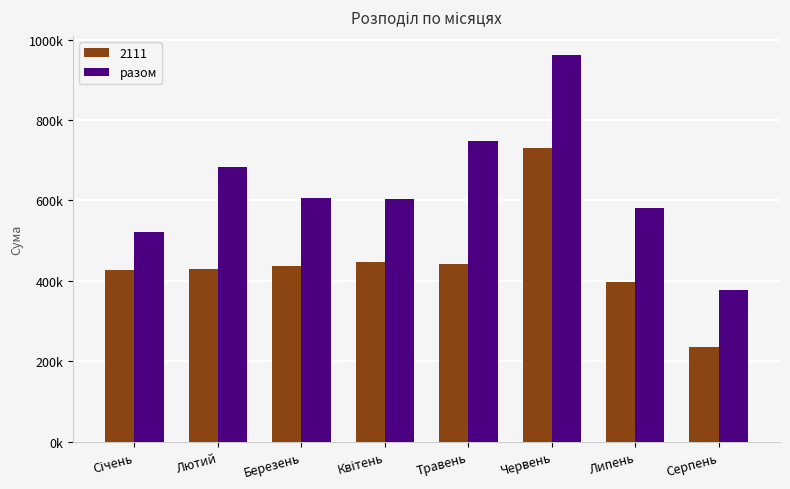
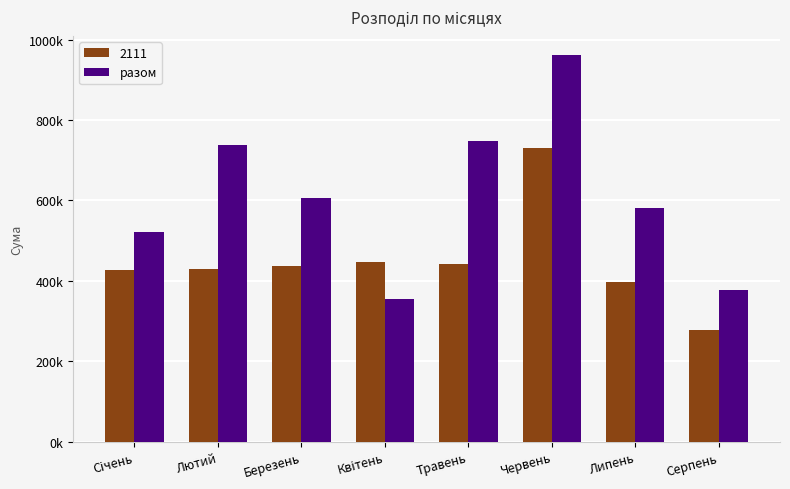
  {
    "2111": {
      "Січень": 430000,
      "Лютий": 430000,
      "Березень": 440000,
      "Квітень": 450000,
      "Травень": 440000,
      "Червень": 730000,
      "Липень": 400000,
-     "Серпень": 240000
+     "Серпень": 280000
    },
    "разом": {
      "Січень": 520000,
-     "Лютий": 680000,
+     "Лютий": 740000,
      "Березень": 610000,
-     "Квітень": 600000,
+     "Квітень": 360000,
      "Травень": 750000,
      "Червень": 960000,
      "Липень": 580000,
      "Серпень": 380000
    }
  }
